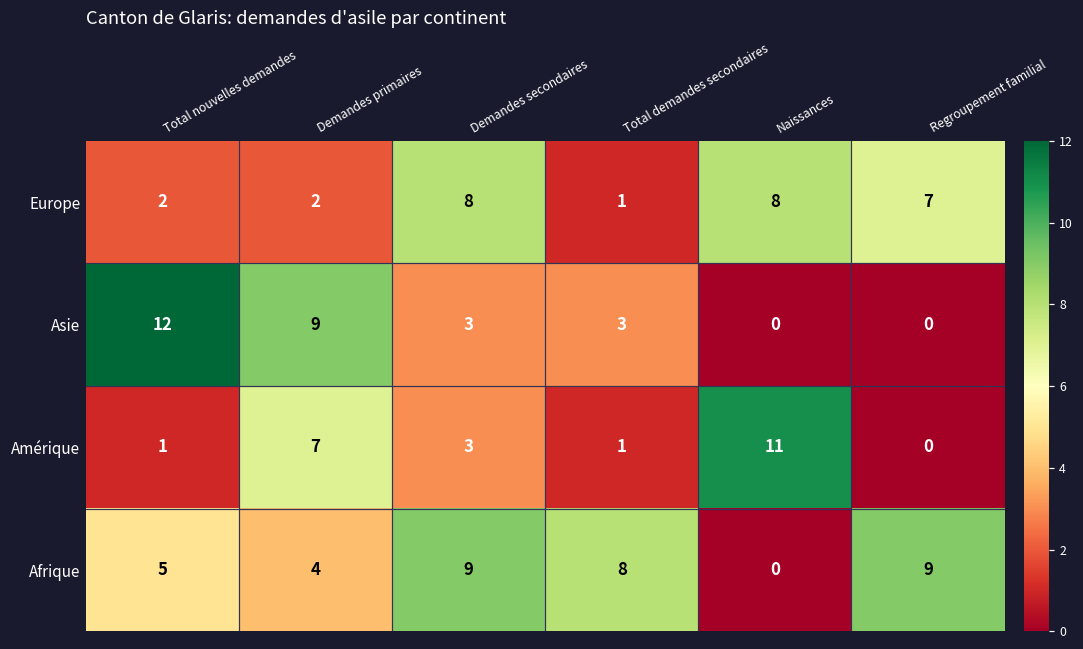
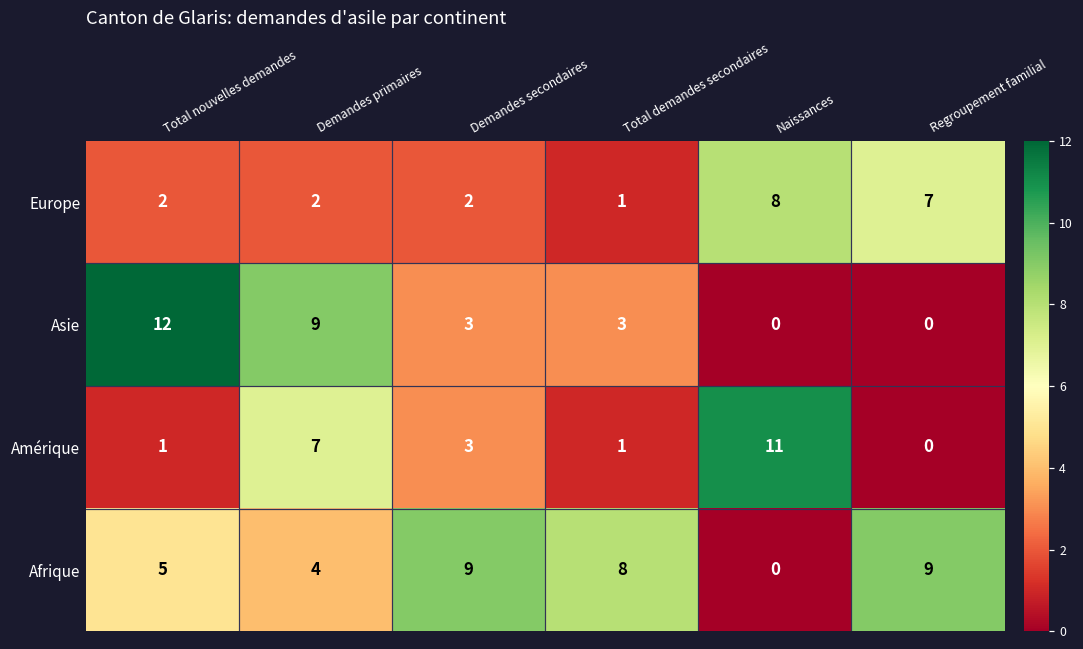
  {
    "Europe": {
      "Total nouvelles demandes": 2,
      "Demandes primaires": 2,
-     "Demandes secondaires": 8,
+     "Demandes secondaires": 2,
      "Total demandes secondaires": 1,
      "Naissances": 8,
      "Regroupement familial": 7
    },
    "Asie": {
      "Total nouvelles demandes": 12,
      "Demandes primaires": 9,
      "Demandes secondaires": 3,
      "Total demandes secondaires": 3,
      "Naissances": 0,
      "Regroupement familial": 0
    },
    "Amérique": {
      "Total nouvelles demandes": 1,
      "Demandes primaires": 7,
      "Demandes secondaires": 3,
      "Total demandes secondaires": 1,
      "Naissances": 11,
      "Regroupement familial": 0
    },
    "Afrique": {
      "Total nouvelles demandes": 5,
      "Demandes primaires": 4,
      "Demandes secondaires": 9,
      "Total demandes secondaires": 8,
      "Naissances": 0,
      "Regroupement familial": 9
    }
  }
